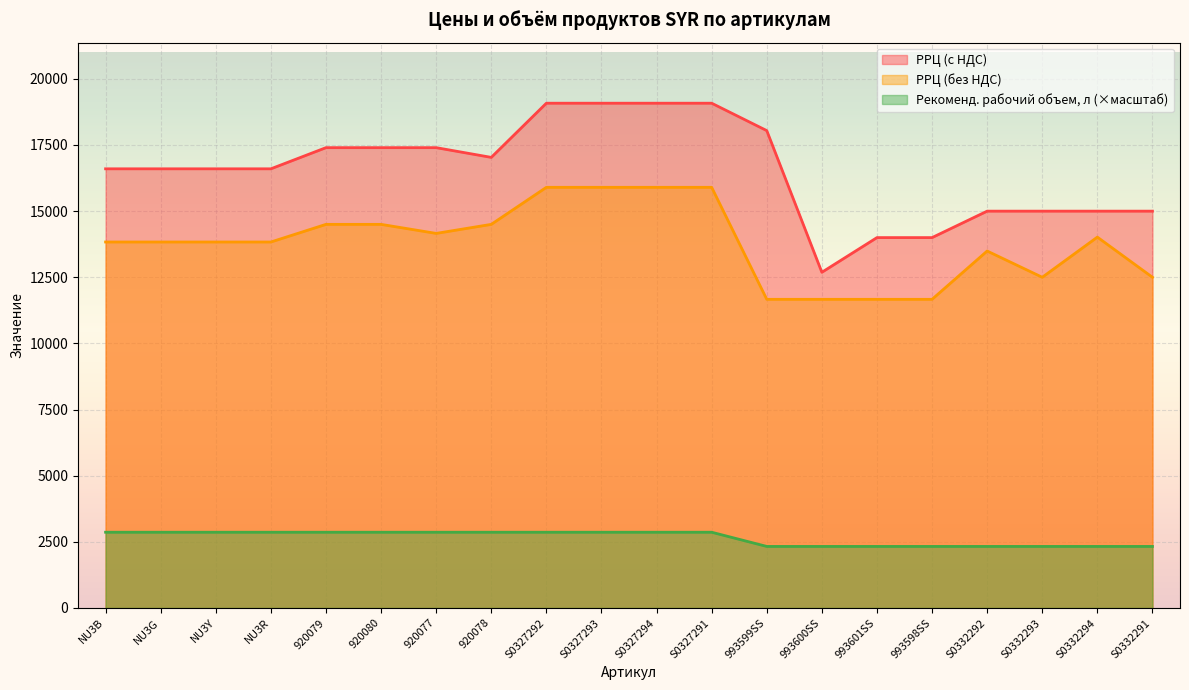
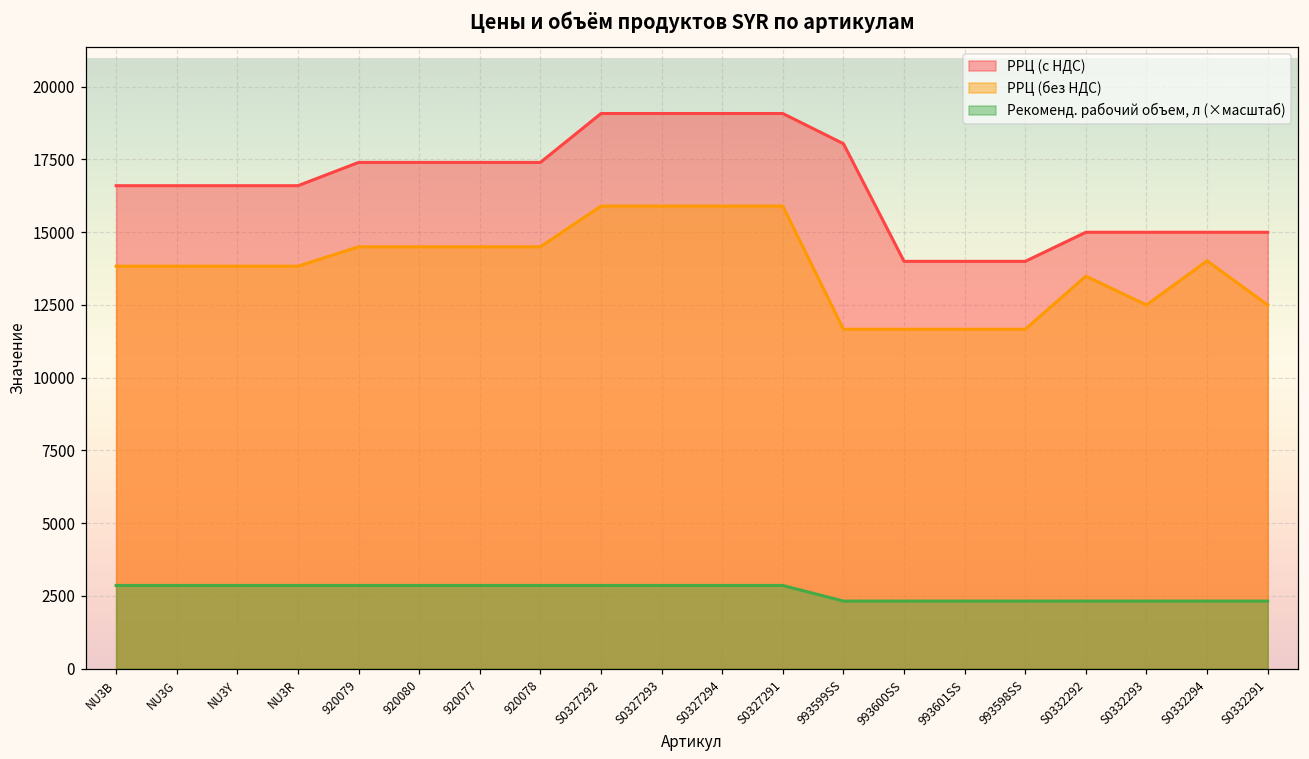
  {
    "РРЦ (с НДС)": {
      "NU3B": 16600,
      "NU3G": 16600,
      "NU3Y": 16600,
      "NU3R": 16600,
      "920079": 17400,
      "920080": 17400,
      "920077": 17400,
-     "920078": 17000,
+     "920078": 17400,
      "S0327292": 19100,
      "S0327293": 19100,
      "S0327294": 19100,
      "S0327291": 19100,
      "993599SS": 18000,
-     "993600SS": 12700,
+     "993600SS": 14000,
      "993601SS": 14000,
      "993598SS": 14000,
      "S0332292": 15000,
      "S0332293": 15000,
      "S0332294": 15000,
      "S0332291": 15000
    },
    "РРЦ (без НДС)": {
      "NU3B": 13800,
      "NU3G": 13800,
      "NU3Y": 13800,
      "NU3R": 13800,
      "920079": 14500,
      "920080": 14500,
-     "920077": 14200,
+     "920077": 14500,
      "920078": 14500,
      "S0327292": 15900,
      "S0327293": 15900,
      "S0327294": 15900,
      "S0327291": 15900,
      "993599SS": 11700,
      "993600SS": 11700,
      "993601SS": 11700,
      "993598SS": 11700,
      "S0332292": 13500,
      "S0332293": 12500,
      "S0332294": 14000,
      "S0332291": 12500
    },
    "Рекоменд. рабочий объем, л (×масштаб)": {
      "NU3B": 2900,
      "NU3G": 2900,
      "NU3Y": 2900,
      "NU3R": 2900,
      "920079": 2900,
      "920080": 2900,
      "920077": 2900,
      "920078": 2900,
      "S0327292": 2900,
      "S0327293": 2900,
      "S0327294": 2900,
      "S0327291": 2900,
      "993599SS": 2300,
      "993600SS": 2300,
      "993601SS": 2300,
      "993598SS": 2300,
      "S0332292": 2300,
      "S0332293": 2300,
      "S0332294": 2300,
      "S0332291": 2300
    }
  }
